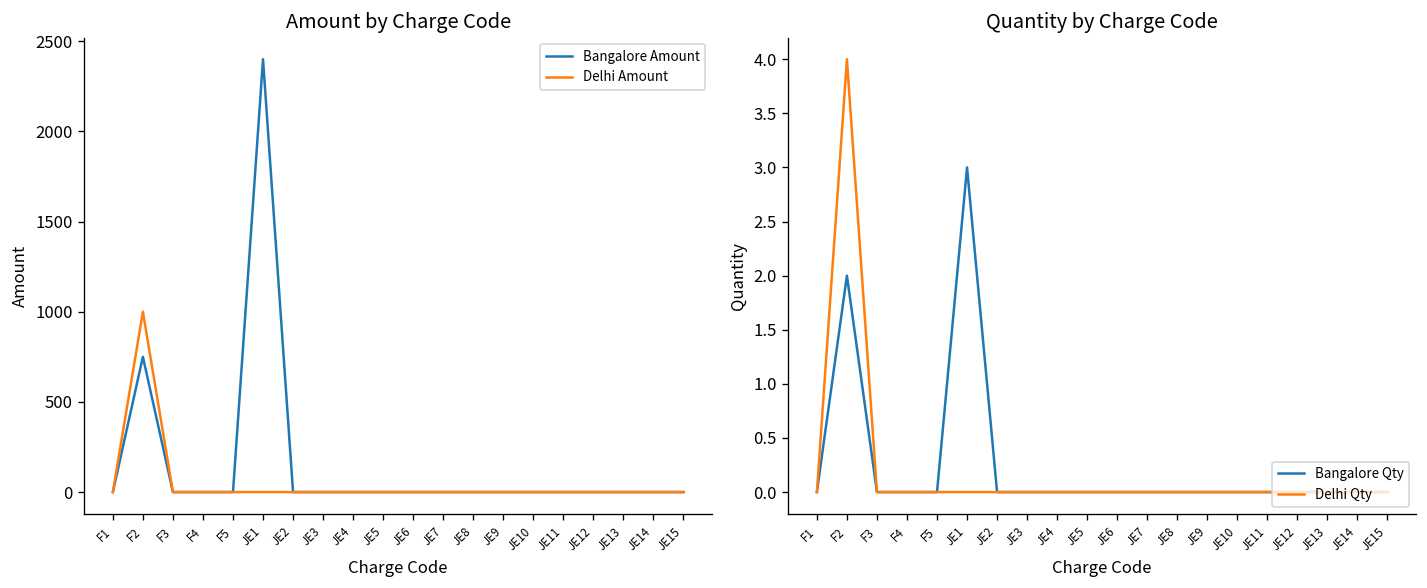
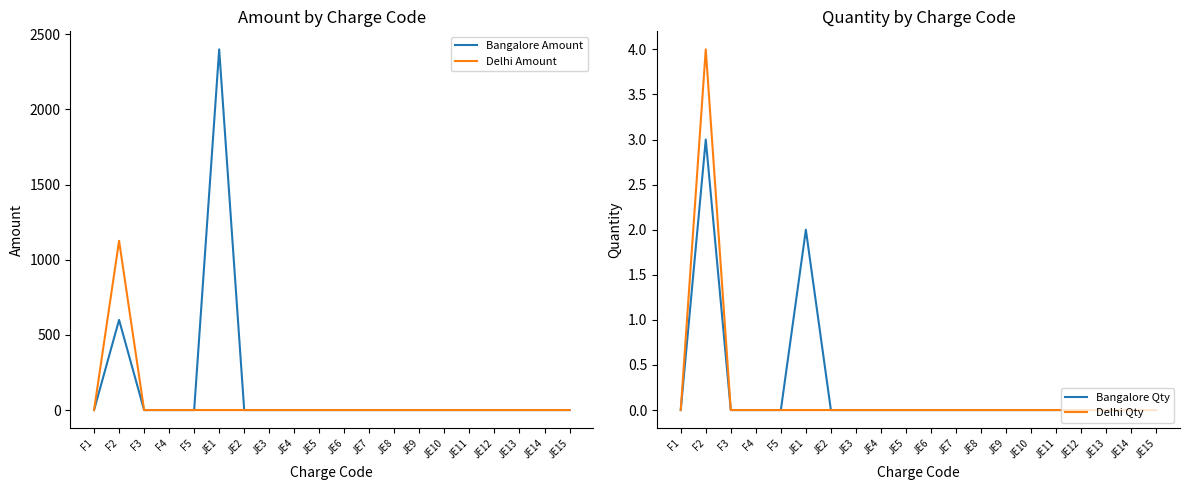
  {
    "Amount by Charge Code": {
      "Bangalore Amount": {
-       "F2": 750,
+       "F2": 600,
        "JE1": 2400
      },
      "Delhi Amount": {
-       "F2": 1000,
+       "F2": 1130,
        "JE1": 0
      }
    },
    "Quantity by Charge Code": {
      "Bangalore Qty": {
-       "F2": 2,
-       "JE1": 3
+       "F2": 3,
+       "JE1": 2
      },
      "Delhi Qty": {
        "F2": 4,
        "JE1": 0
      }
    }
  }
